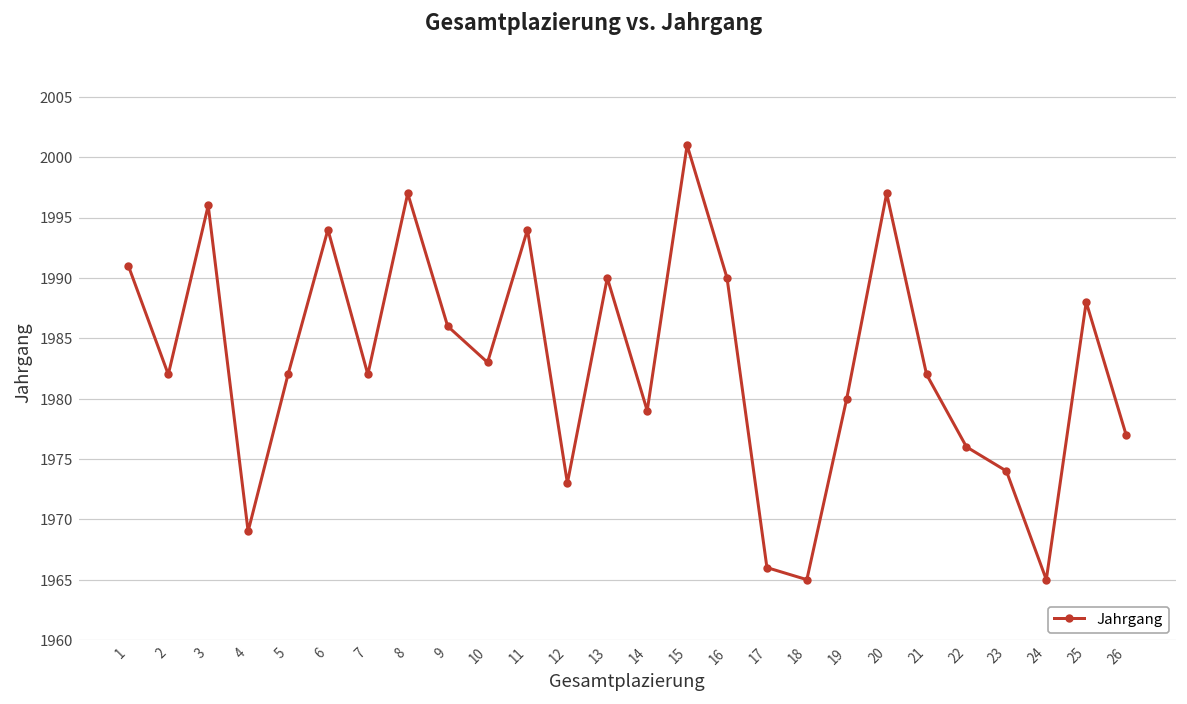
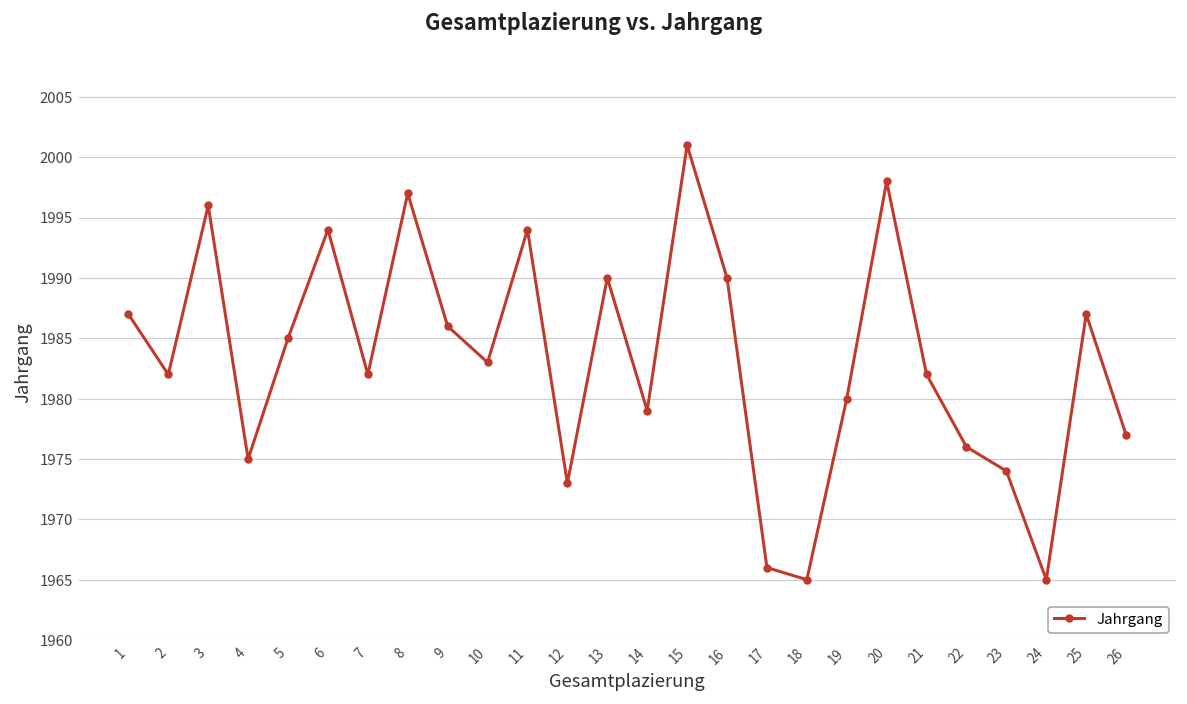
  {
-   "1": 1991,
+   "1": 1987,
    "2": 1982,
    "3": 1996,
-   "4": 1969,
-   "5": 1982,
+   "4": 1975,
+   "5": 1985,
    "6": 1994,
    "7": 1982,
    "8": 1997,
    "9": 1986,
    "10": 1983,
    "11": 1994,
    "12": 1973,
    "13": 1990,
    "14": 1979,
    "15": 2001,
    "16": 1990,
    "17": 1966,
    "18": 1965,
    "19": 1980,
-   "20": 1997,
+   "20": 1998,
    "21": 1982,
    "22": 1976,
    "23": 1974,
    "24": 1965,
-   "25": 1988,
+   "25": 1987,
    "26": 1977
  }
